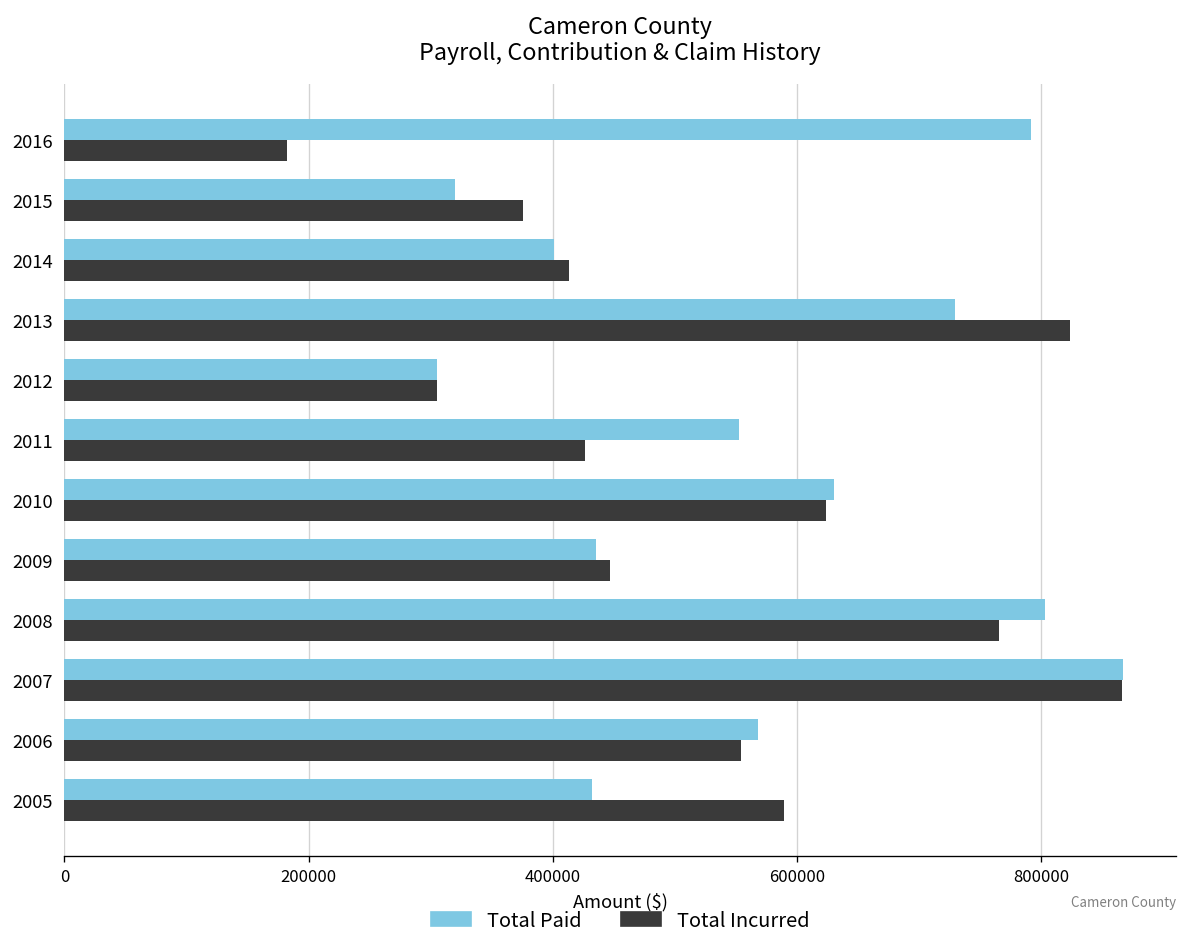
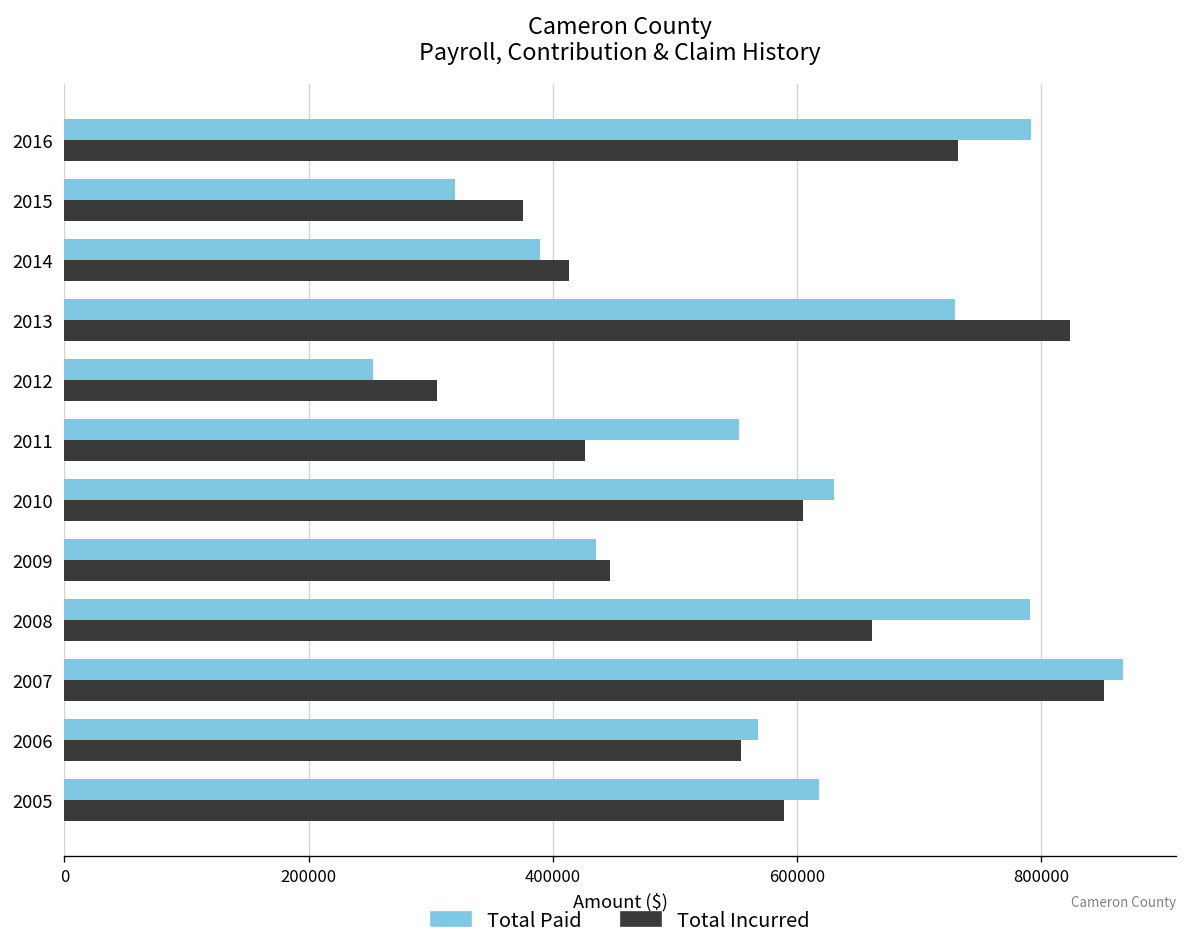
  {
    "Total Paid": {
      "2016": 792000,
      "2015": 320000,
-     "2014": 401000,
+     "2014": 390000,
      "2013": 729000,
-     "2012": 305000,
+     "2012": 253000,
      "2011": 552000,
      "2010": 630000,
      "2009": 435000,
-     "2008": 803000,
+     "2008": 791000,
      "2007": 867000,
      "2006": 568000,
-     "2005": 432000
+     "2005": 618000
    },
    "Total Incurred": {
-     "2016": 183000,
+     "2016": 732000,
      "2015": 376000,
      "2014": 413000,
      "2013": 823000,
      "2012": 305000,
      "2011": 426000,
-     "2010": 623000,
+     "2010": 605000,
      "2009": 446000,
-     "2008": 765000,
-     "2007": 866000,
+     "2008": 662000,
+     "2007": 851000,
      "2006": 554000,
      "2005": 589000
    }
  }
